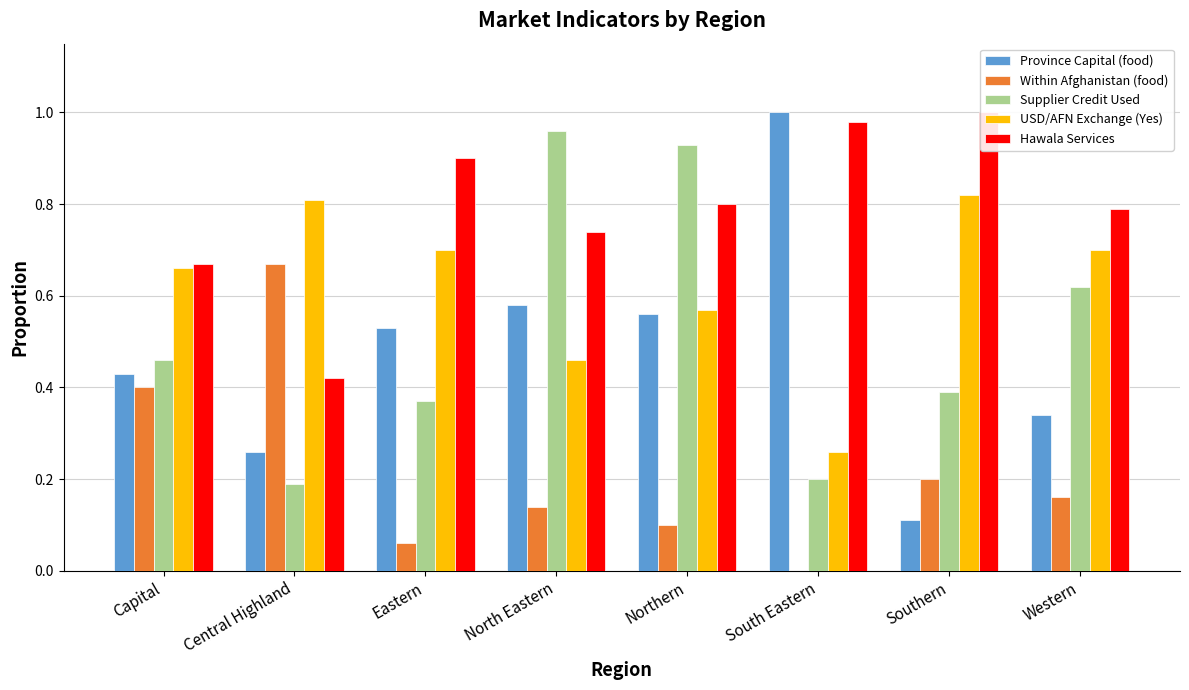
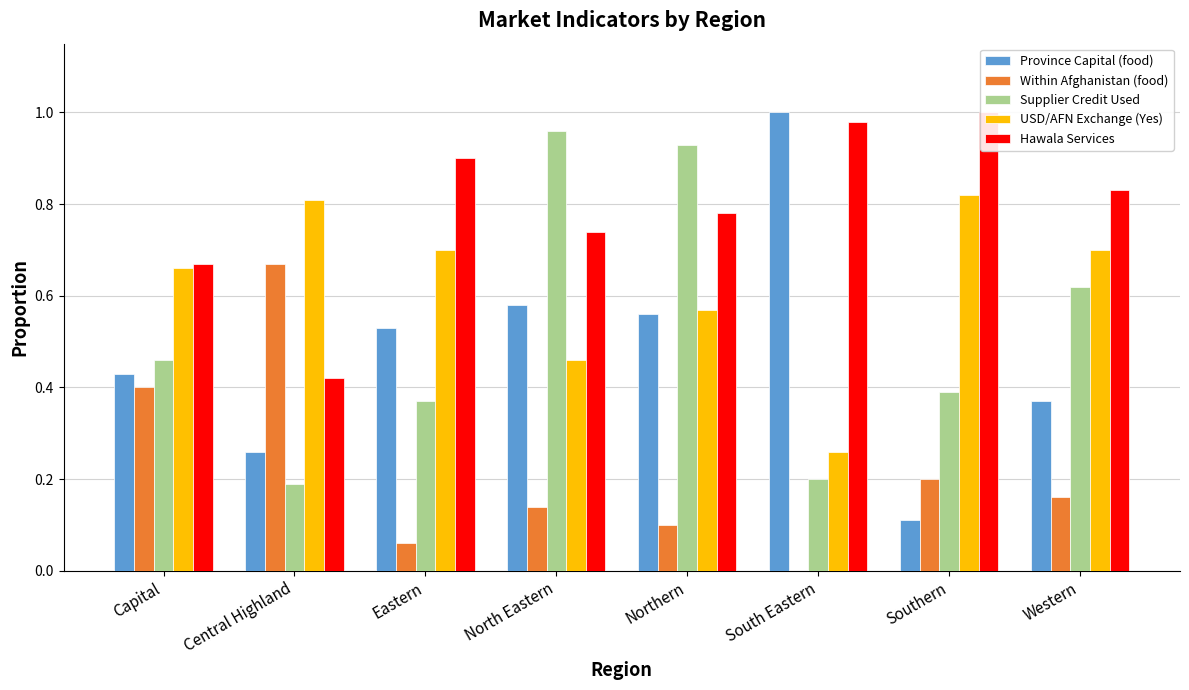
  {
    "Province Capital (food)": {
      "Capital": 0.43,
      "Central Highland": 0.26,
      "Eastern": 0.53,
      "North Eastern": 0.58,
      "Northern": 0.56,
      "South Eastern": 1.00,
      "Southern": 0.11,
-     "Western": 0.34
+     "Western": 0.37
    },
    "Within Afghanistan (food)": {
      "Capital": 0.40,
      "Central Highland": 0.67,
      "Eastern": 0.06,
      "North Eastern": 0.14,
      "Northern": 0.10,
      "South Eastern": 0.00,
      "Southern": 0.20,
      "Western": 0.16
    },
    "Supplier Credit Used": {
      "Capital": 0.46,
      "Central Highland": 0.19,
      "Eastern": 0.37,
      "North Eastern": 0.96,
      "Northern": 0.93,
      "South Eastern": 0.20,
      "Southern": 0.39,
      "Western": 0.62
    },
    "USD/AFN Exchange (Yes)": {
      "Capital": 0.66,
      "Central Highland": 0.81,
      "Eastern": 0.70,
      "North Eastern": 0.46,
      "Northern": 0.57,
      "South Eastern": 0.26,
      "Southern": 0.82,
      "Western": 0.70
    },
    "Hawala Services": {
      "Capital": 0.67,
      "Central Highland": 0.42,
      "Eastern": 0.90,
      "North Eastern": 0.74,
-     "Northern": 0.80,
+     "Northern": 0.78,
      "South Eastern": 0.98,
-     "Western": 0.79
+     "Western": 0.83
    }
  }
